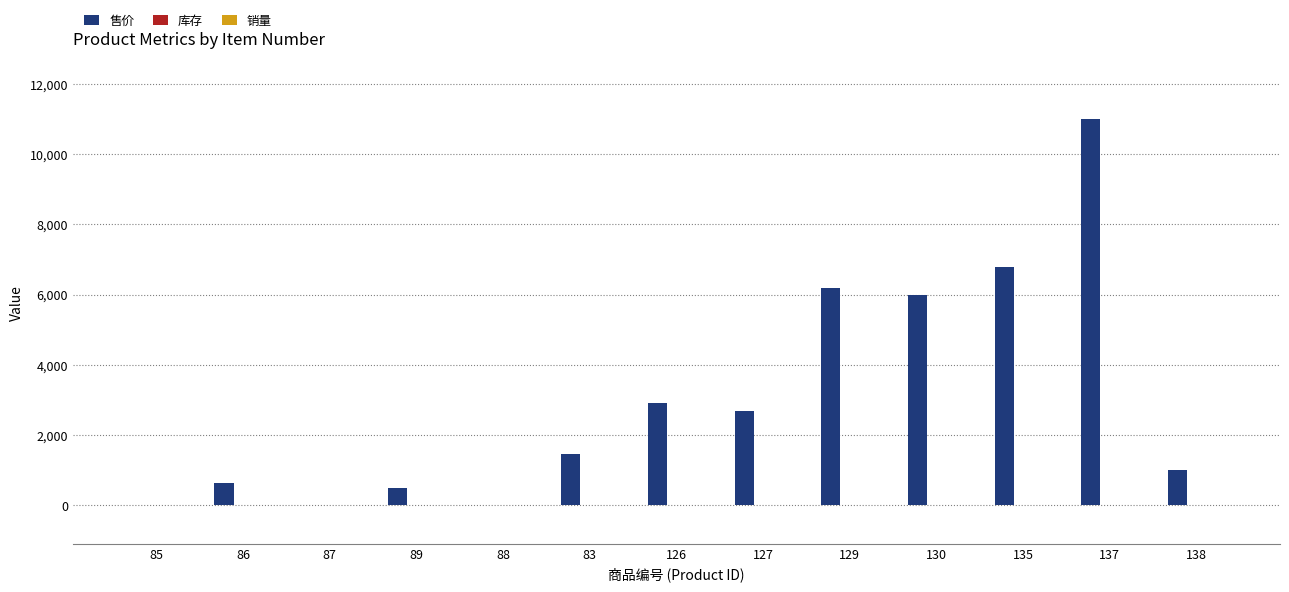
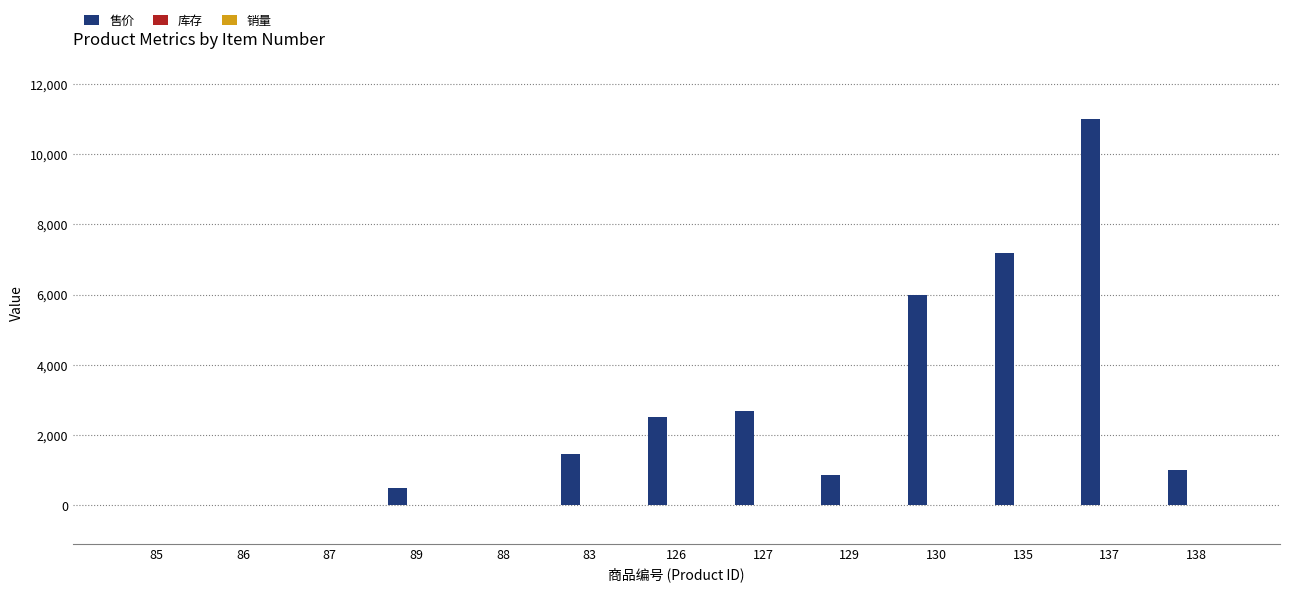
  {
    "售价": {
      "85": "0",
-     "86": "600",
+     "86": "0",
      "87": "0",
      "89": "500",
      "88": "0",
      "83": "1,500",
-     "126": "2,900",
+     "126": "2,500",
      "127": "2,700",
-     "129": "6,200",
+     "129": "900",
      "130": "6,000",
-     "135": "6,800",
+     "135": "7,200",
      "137": "11,000",
      "138": "1,000"
    },
    "库存": {
      "85": "0",
      "86": "0",
      "87": "0",
      "89": "0",
      "88": "0",
      "83": "0",
      "126": "0",
      "127": "0",
      "129": "0",
      "130": "0",
      "135": "0",
      "137": "0",
      "138": "0"
    },
    "销量": {
      "85": "0",
      "86": "0",
      "87": "0",
      "89": "0",
      "88": "0",
      "83": "0",
      "126": "0",
      "127": "0",
      "129": "0",
      "130": "0",
      "135": "0",
      "137": "0",
      "138": "0"
    }
  }
